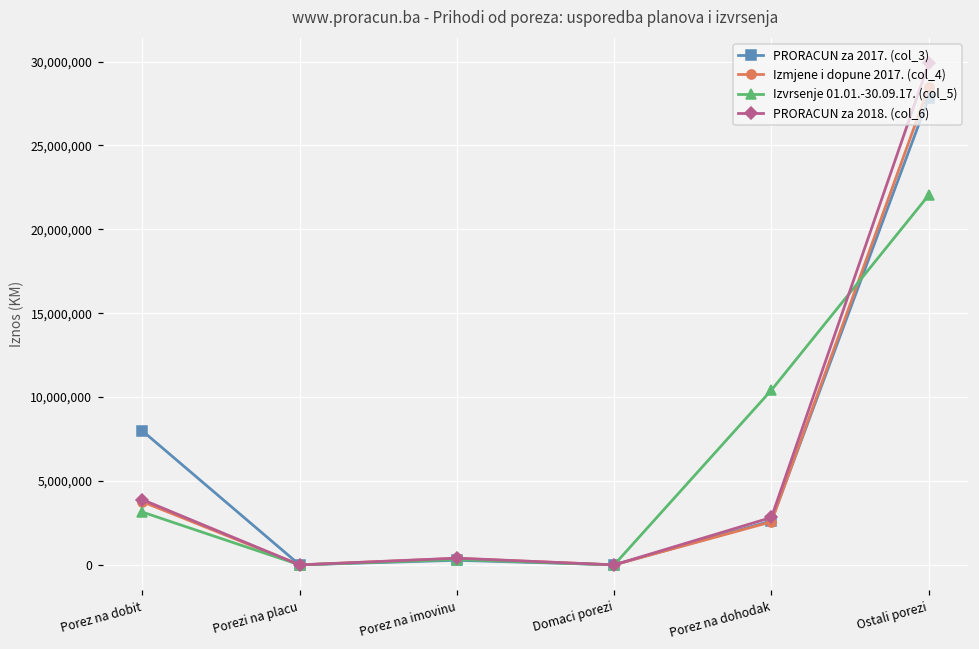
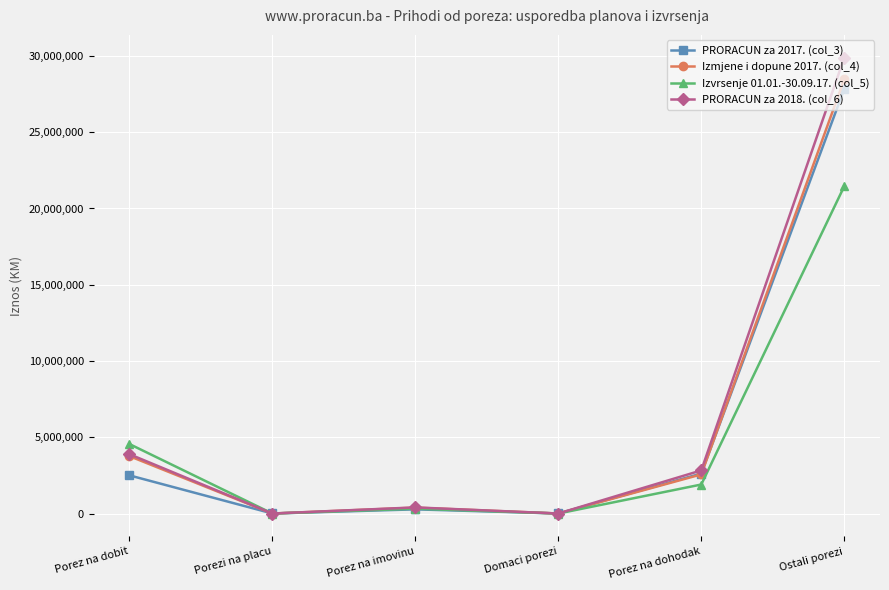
  {
    "PRORACUN za 2017. (col_3)": {
-     "Porez na dobit": "8,000,000"
+     "Porez na dobit": "2,500,000"
    },
    "Izvrsenje 01.01.-30.09.17. (col_5)": {
-     "Porez na dobit": "3,100,000",
-     "Porez na dohodak": "10,400,000",
-     "Ostali porezi": "22,000,000"
+     "Porez na dobit": "4,600,000",
+     "Porez na dohodak": "1,900,000",
+     "Ostali porezi": "21,500,000"
    },
    "PRORACUN za 2018. (col_6)": {
      "Porez na dohodak": "2,800,000"
    }
  }
